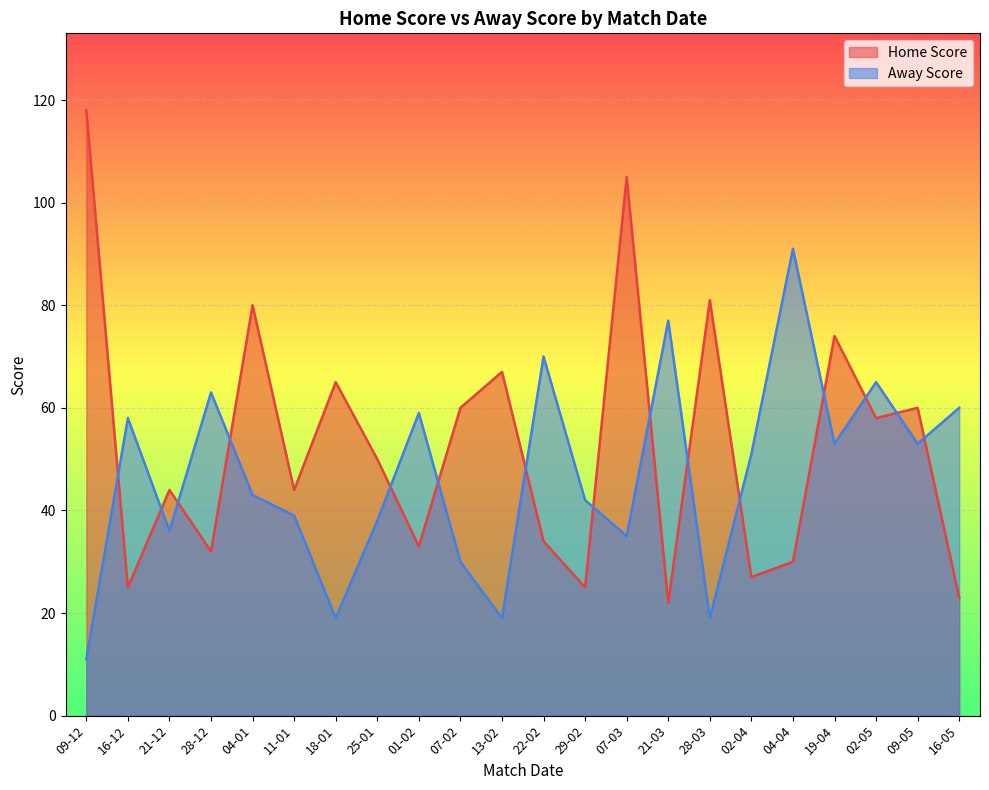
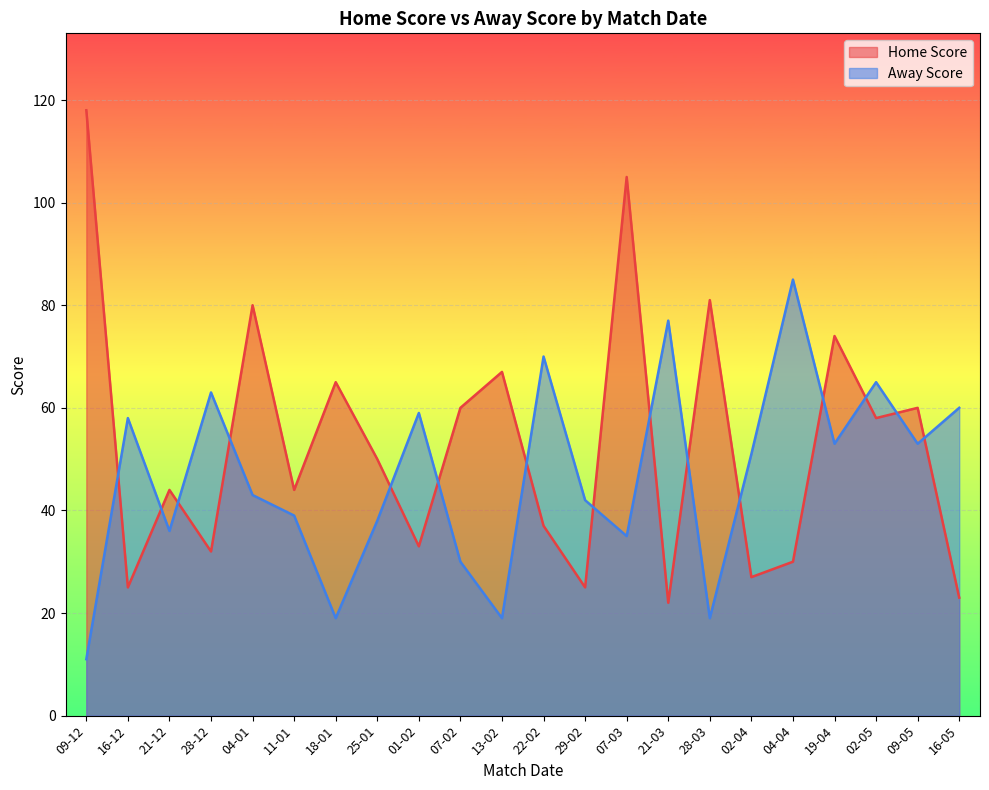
  {
    "Home Score": {
      "09-12": 118,
      "16-12": 25,
      "21-12": 44,
      "28-12": 32,
      "04-01": 80,
      "11-01": 44,
      "18-01": 65,
      "25-01": 50,
      "01-02": 33,
      "07-02": 60,
      "13-02": 67,
-     "22-02": 34,
+     "22-02": 37,
      "29-02": 25,
      "07-03": 105,
      "21-03": 22,
      "28-03": 81,
      "02-04": 27,
      "04-04": 30,
      "19-04": 74,
      "02-05": 58,
      "09-05": 60,
      "16-05": 23
    },
    "Away Score": {
      "09-12": 11,
      "16-12": 58,
      "21-12": 36,
      "28-12": 63,
      "04-01": 43,
      "11-01": 39,
      "18-01": 19,
      "25-01": 38,
      "01-02": 59,
      "07-02": 30,
      "13-02": 19,
      "22-02": 70,
      "29-02": 42,
      "07-03": 35,
      "21-03": 77,
      "28-03": 19,
      "02-04": 51,
-     "04-04": 91,
+     "04-04": 85,
      "19-04": 53,
      "02-05": 65,
      "09-05": 53,
      "16-05": 60
    }
  }
